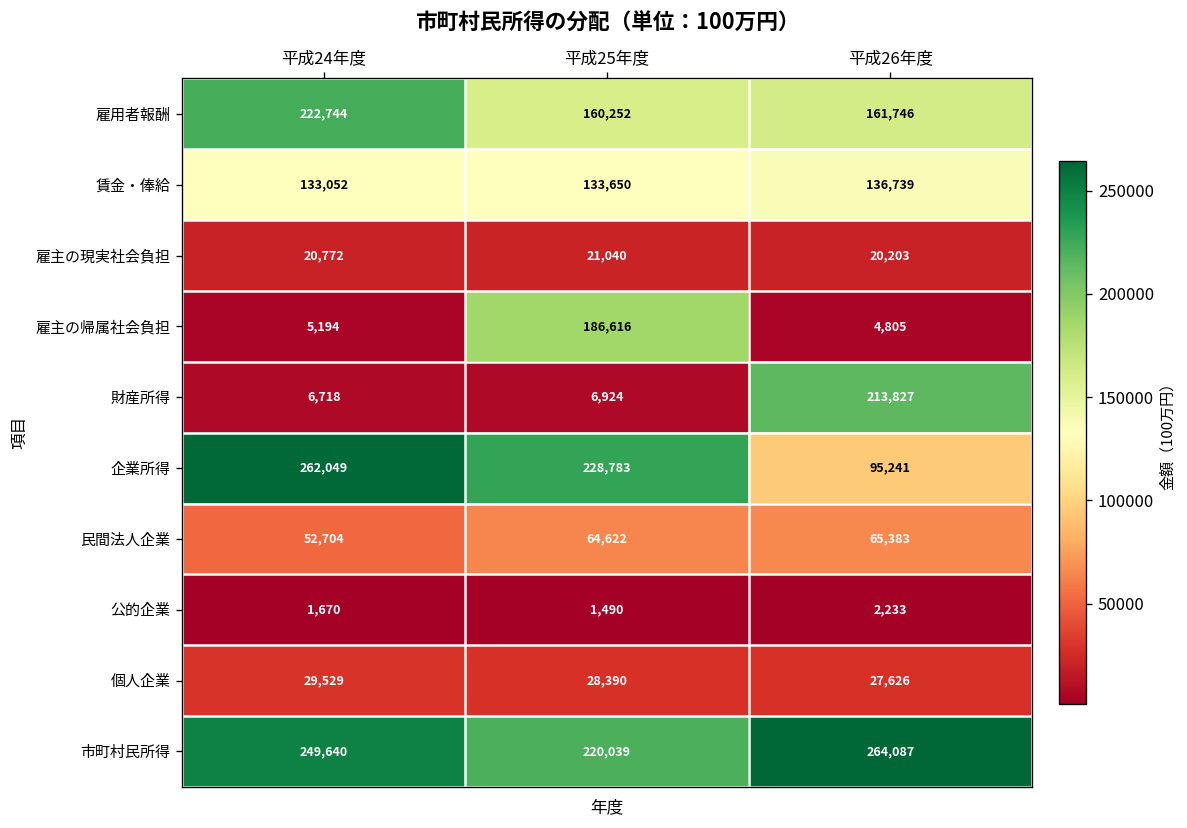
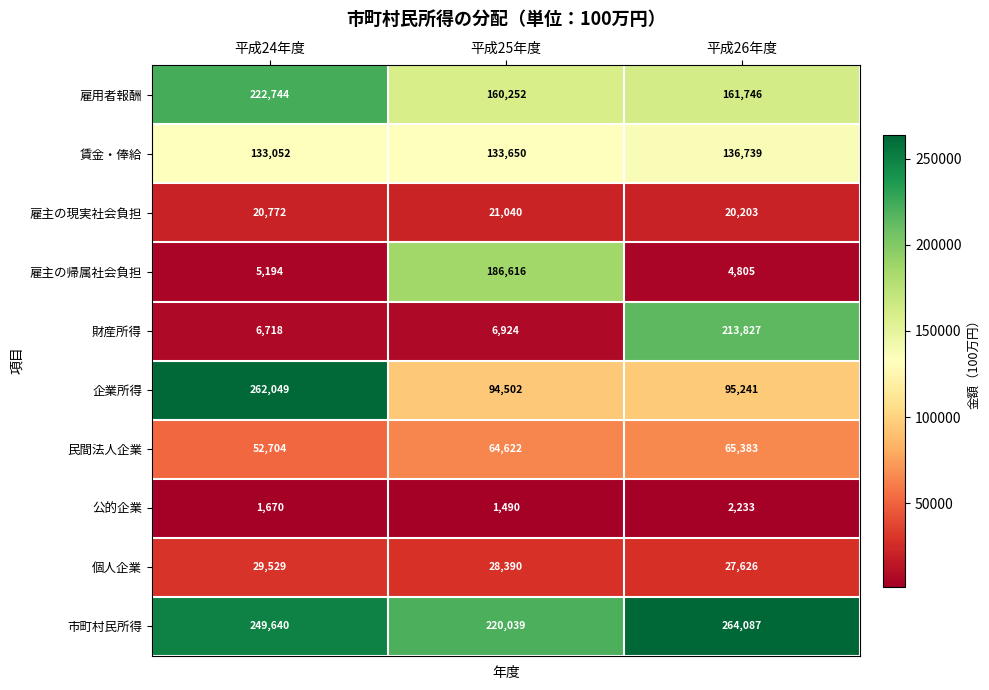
  {
    "雇用者報酬": {
      "平成24年度": "222,744",
      "平成25年度": "160,252",
      "平成26年度": "161,746"
    },
    "賃金・俸給": {
      "平成24年度": "133,052",
      "平成25年度": "133,650",
      "平成26年度": "136,739"
    },
    "雇主の現実社会負担": {
      "平成24年度": "20,772",
      "平成25年度": "21,040",
      "平成26年度": "20,203"
    },
    "雇主の帰属社会負担": {
      "平成24年度": "5,194",
      "平成25年度": "186,616",
      "平成26年度": "4,805"
    },
    "財産所得": {
      "平成24年度": "6,718",
      "平成25年度": "6,924",
      "平成26年度": "213,827"
    },
    "企業所得": {
      "平成24年度": "262,049",
-     "平成25年度": "228,783",
+     "平成25年度": "94,502",
      "平成26年度": "95,241"
    },
    "民間法人企業": {
      "平成24年度": "52,704",
      "平成25年度": "64,622",
      "平成26年度": "65,383"
    },
    "公的企業": {
      "平成24年度": "1,670",
      "平成25年度": "1,490",
      "平成26年度": "2,233"
    },
    "個人企業": {
      "平成24年度": "29,529",
      "平成25年度": "28,390",
      "平成26年度": "27,626"
    },
    "市町村民所得": {
      "平成24年度": "249,640",
      "平成25年度": "220,039",
      "平成26年度": "264,087"
    }
  }
